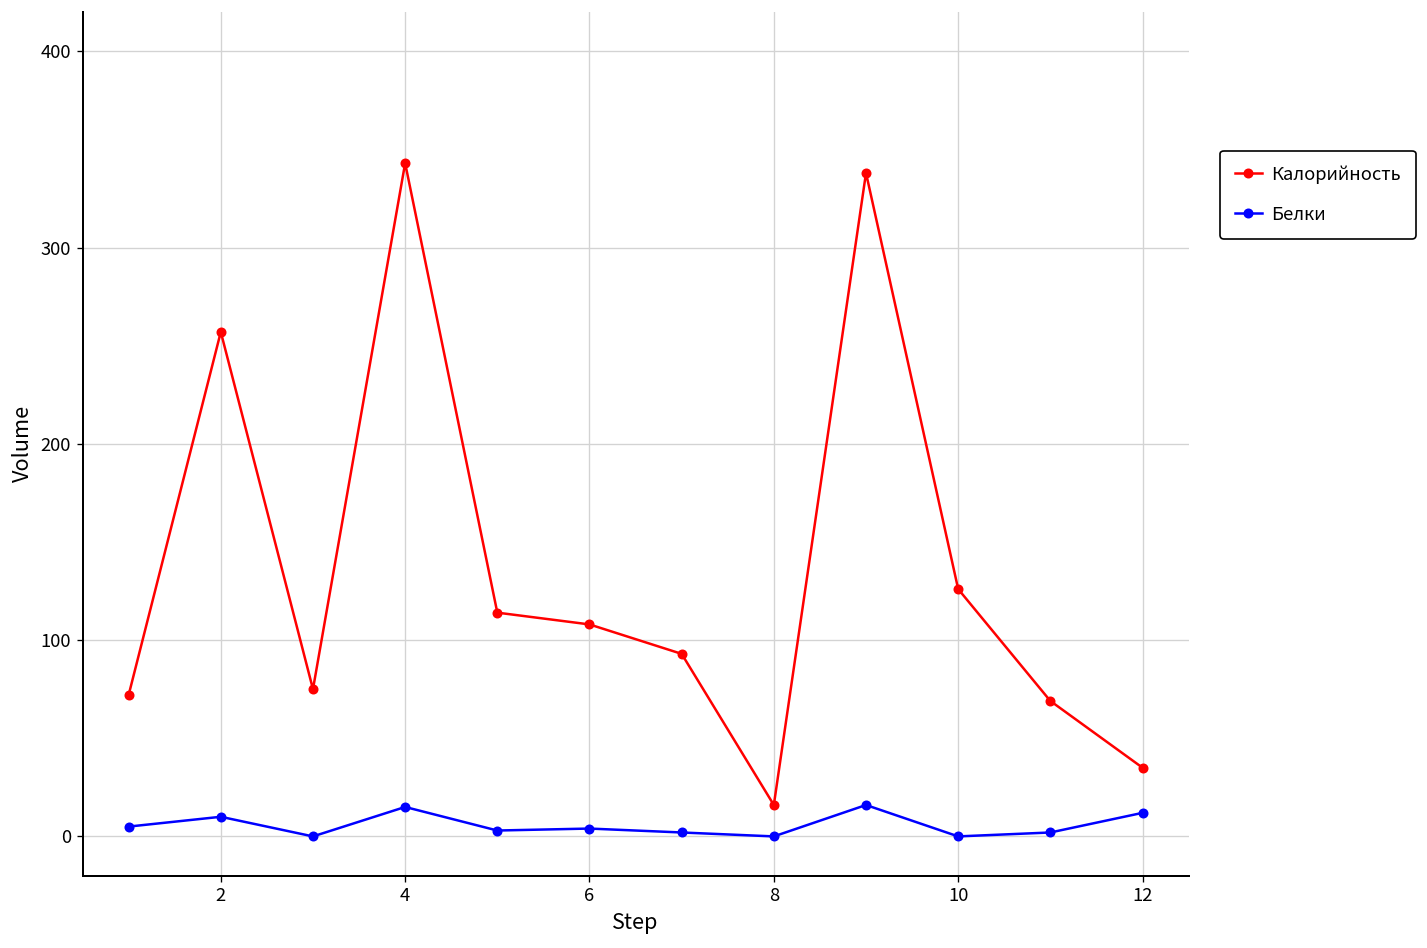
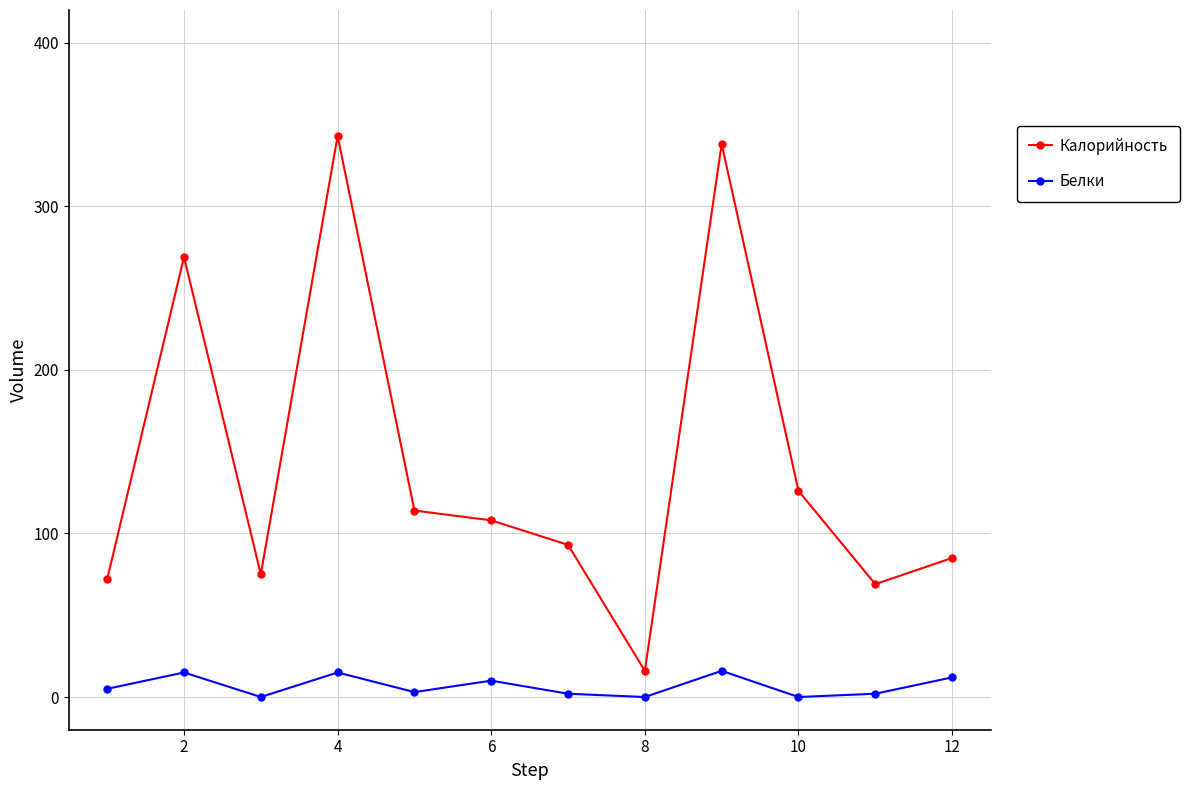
  {
    "Калорийность": {
-     "2": 257,
+     "2": 269,
      "4": 343,
      "6": 108,
      "8": 16,
      "10": 126,
-     "12": 35
+     "12": 85
    },
    "Белки": {
-     "2": 10,
+     "2": 15,
      "4": 15,
-     "6": 4,
+     "6": 10,
      "8": 0,
      "10": 0,
      "12": 12
    }
  }
